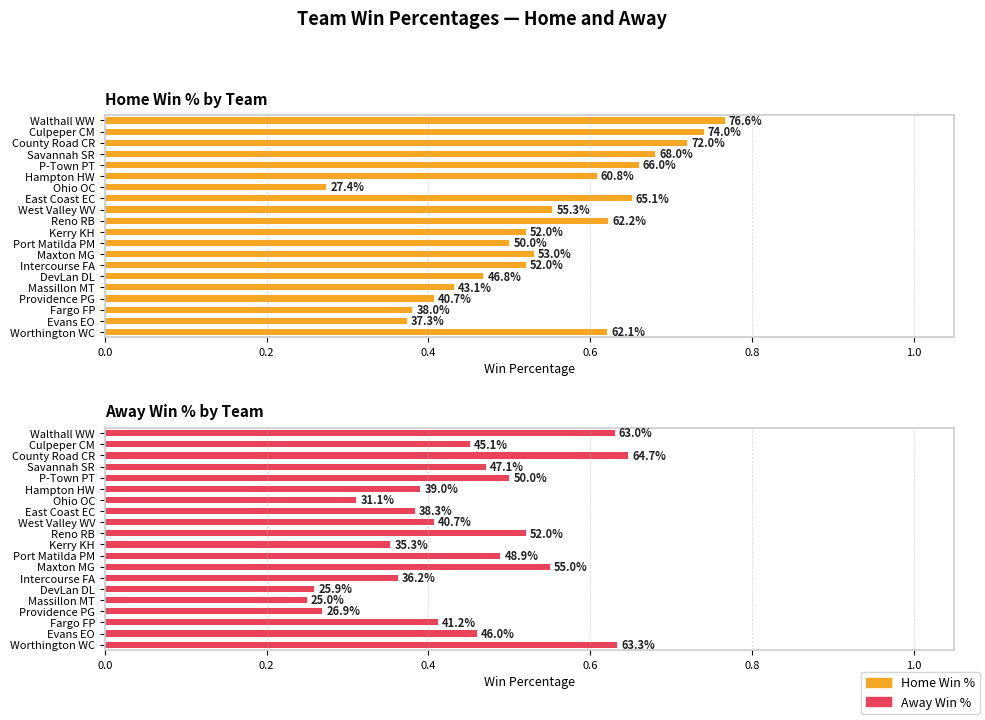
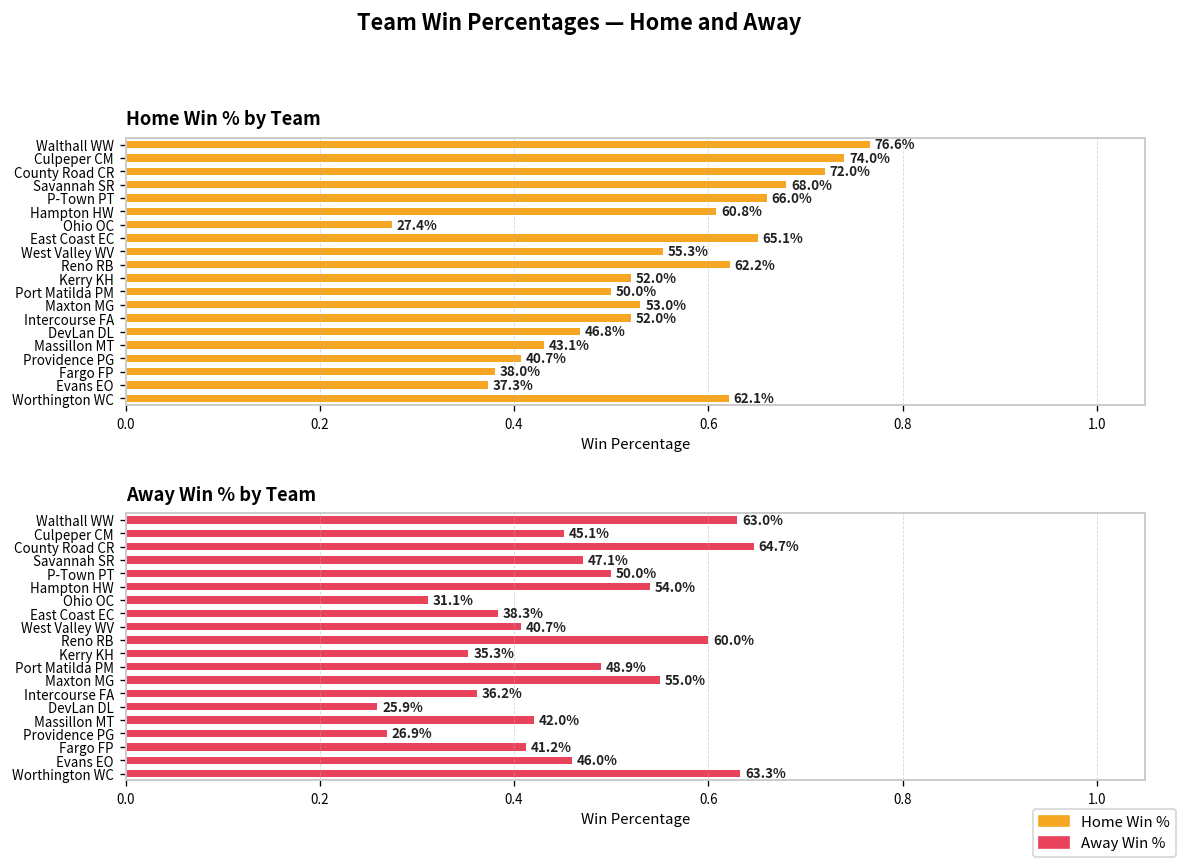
  {
    "Home Win % by Team": {
      "Walthall WW": "76.6%",
      "Culpeper CM": "74.0%",
      "County Road CR": "72.0%",
      "Savannah SR": "68.0%",
      "P-Town PT": "66.0%",
      "Hampton HW": "60.8%",
      "Ohio OC": "27.4%",
      "East Coast EC": "65.1%",
      "West Valley WV": "55.3%",
      "Reno RB": "62.2%",
      "Kerry KH": "52.0%",
      "Port Matilda PM": "50.0%",
      "Maxton MG": "53.0%",
      "Intercourse FA": "52.0%",
      "DevLan DL": "46.8%",
      "Massillon MT": "43.1%",
      "Providence PG": "40.7%",
      "Fargo FP": "38.0%",
      "Evans EO": "37.3%",
      "Worthington WC": "62.1%"
    },
    "Away Win % by Team": {
      "Walthall WW": "63.0%",
      "Culpeper CM": "45.1%",
      "County Road CR": "64.7%",
      "Savannah SR": "47.1%",
      "P-Town PT": "50.0%",
-     "Hampton HW": "39.0%",
+     "Hampton HW": "54.0%",
      "Ohio OC": "31.1%",
      "East Coast EC": "38.3%",
      "West Valley WV": "40.7%",
-     "Reno RB": "52.0%",
+     "Reno RB": "60.0%",
      "Kerry KH": "35.3%",
      "Port Matilda PM": "48.9%",
      "Maxton MG": "55.0%",
      "Intercourse FA": "36.2%",
      "DevLan DL": "25.9%",
-     "Massillon MT": "25.0%",
+     "Massillon MT": "42.0%",
      "Providence PG": "26.9%",
      "Fargo FP": "41.2%",
      "Evans EO": "46.0%",
      "Worthington WC": "63.3%"
    }
  }
